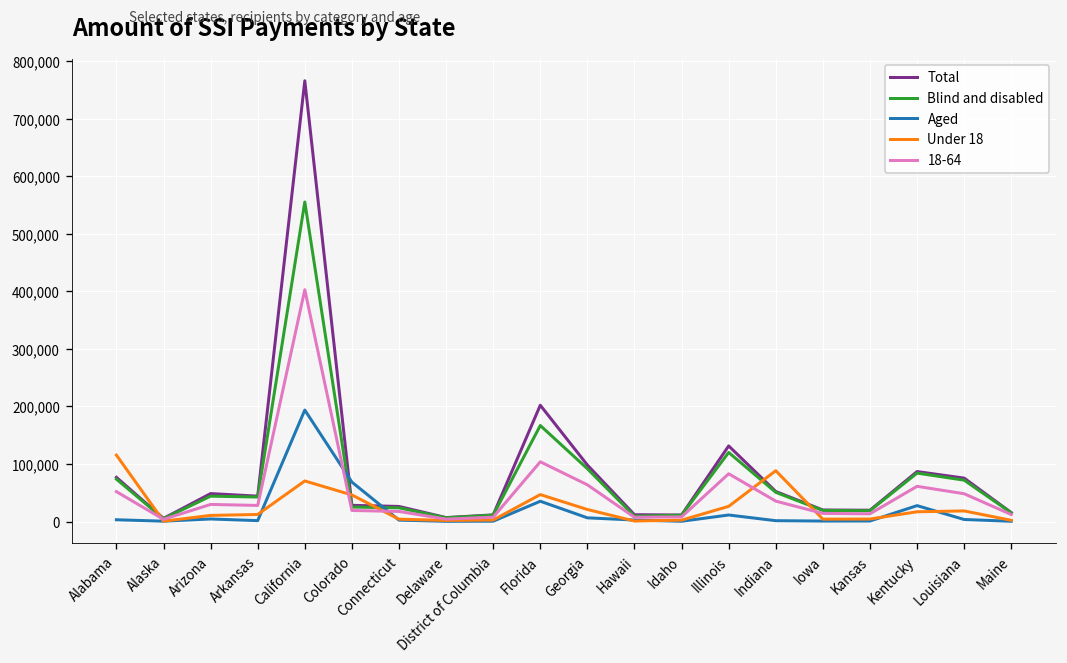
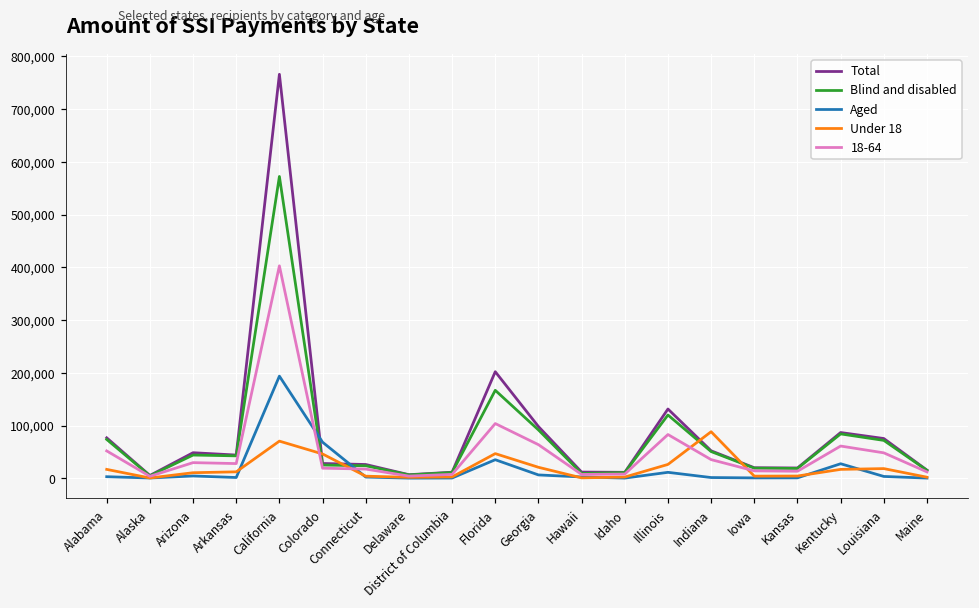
  {
    "Total": {
      "California": "770,000",
      "Florida": "200,000",
      "Georgia": "100,000",
      "Illinois": "130,000"
    },
    "Blind and disabled": {
-     "California": "560,000",
+     "California": "570,000",
      "Florida": "170,000",
      "Georgia": "90,000",
      "Illinois": "120,000"
    },
    "Aged": {
      "Alabama": "0",
      "Arizona": "0",
      "Arkansas": "0",
      "California": "190,000",
      "Colorado": "70,000",
      "Florida": "40,000",
      "Georgia": "10,000",
      "Illinois": "10,000",
      "Indiana": "0",
      "Kentucky": "30,000",
      "Louisiana": "0"
    },
    "Under 18": {
-     "Alabama": "120,000",
+     "Alabama": "20,000",
      "Arizona": "10,000",
      "Arkansas": "10,000",
      "California": "70,000",
      "Colorado": "50,000",
      "Florida": "50,000",
      "Georgia": "20,000",
      "Illinois": "30,000",
      "Indiana": "90,000",
      "Kentucky": "20,000",
      "Louisiana": "20,000"
    },
    "18-64": {
      "Alabama": "50,000",
      "Arizona": "30,000",
      "Arkansas": "30,000",
      "California": "400,000",
      "Colorado": "20,000",
      "Connecticut": "20,000",
      "Florida": "100,000",
      "Georgia": "60,000",
      "Illinois": "80,000",
      "Indiana": "40,000",
      "Kansas": "10,000",
      "Kentucky": "60,000",
      "Louisiana": "50,000"
    }
  }
